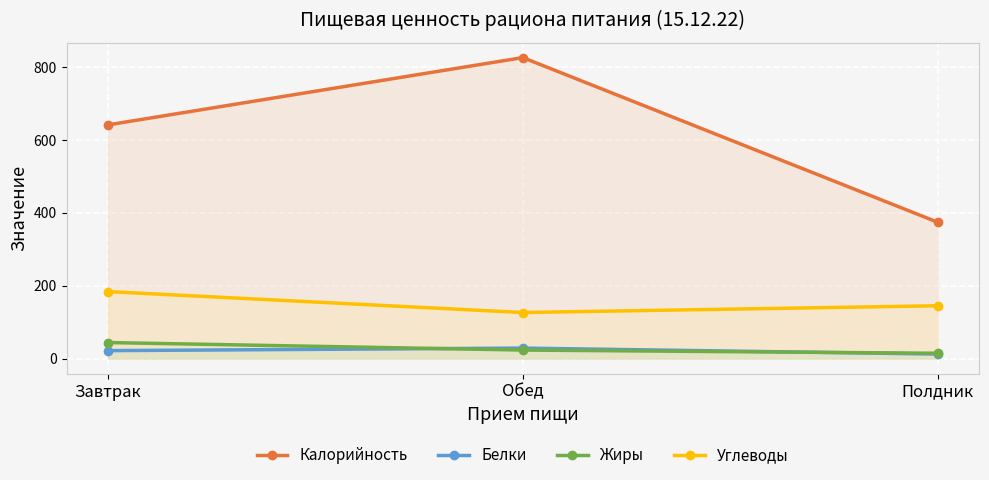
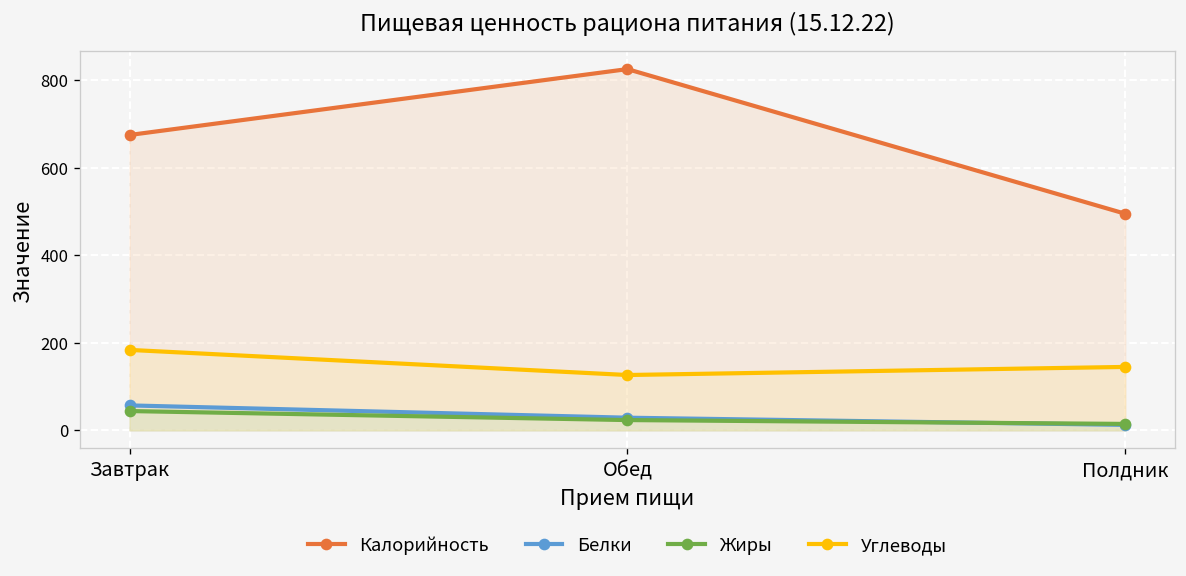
  {
    "Калорийность": {
-     "Завтрак": 640,
+     "Завтрак": 680,
      "Обед": 830,
-     "Полдник": 370
+     "Полдник": 500
    },
    "Белки": {
-     "Завтрак": 20
+     "Завтрак": 60
    },
    "Жиры": {
      "Завтрак": 40
    },
    "Углеводы": {
      "Завтрак": 180,
      "Обед": 130,
      "Полдник": 140
    }
  }
